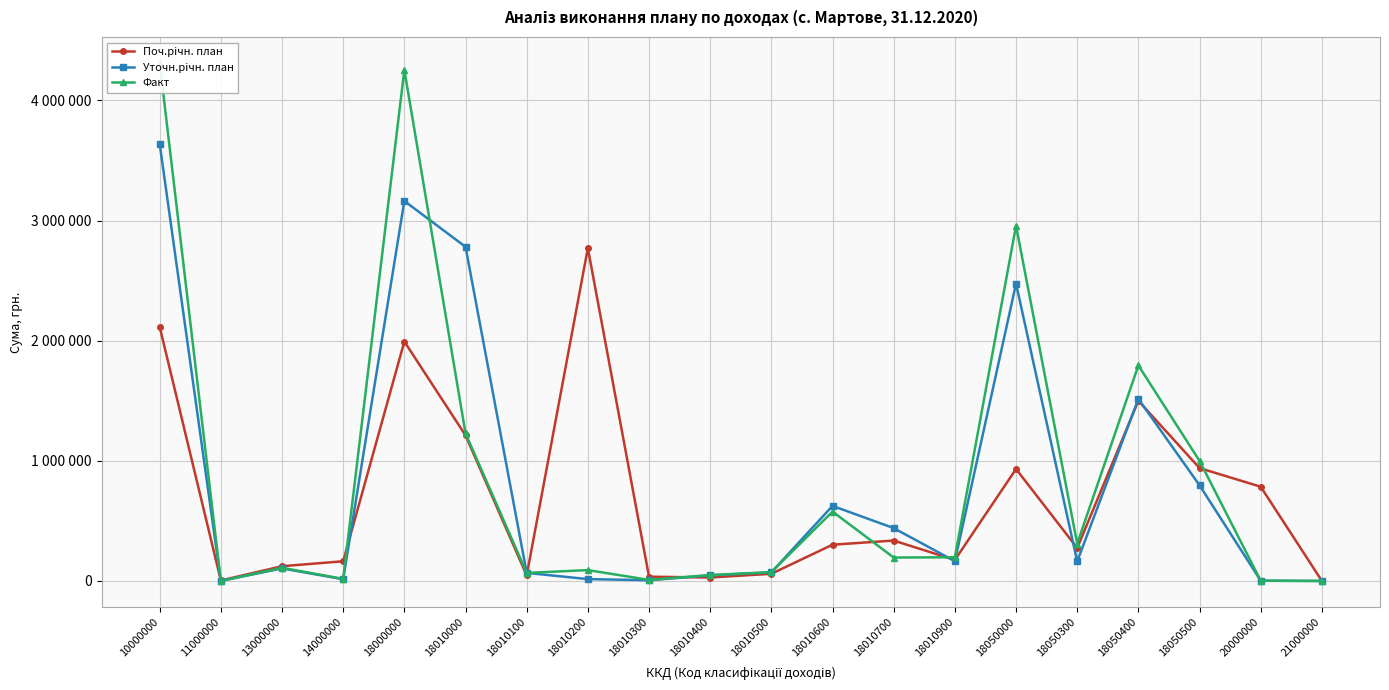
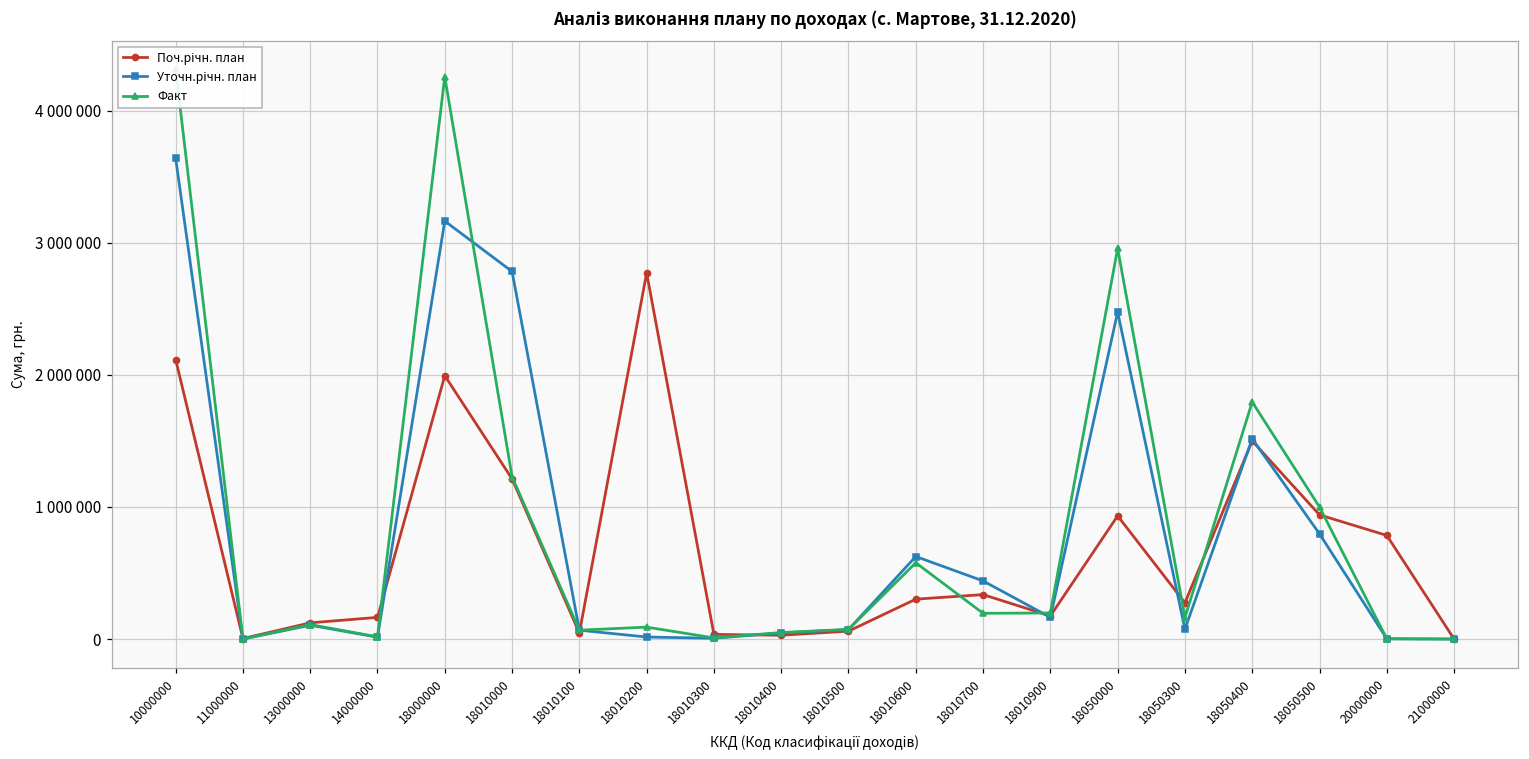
  {
    "Поч.річн. план": {
      "10000000": 2120000,
      "14000000": 160000,
      "18000000": 1990000,
      "18010100": 50000,
      "18010200": 2770000,
      "18010300": 40000,
      "18010600": 300000,
      "18010700": 340000,
      "18050000": 930000,
      "18050300": 270000,
      "18050500": 940000,
      "20000000": 780000
    },
    "Уточн.річн. план": {
      "10000000": 3640000,
      "18000000": 3160000,
      "18010000": 2780000,
      "18010200": 20000,
      "18010600": 620000,
      "18010700": 440000,
      "18050000": 2480000,
-     "18050300": 160000,
+     "18050300": 70000,
      "18050500": 800000
    },
    "Факт": {
      "18000000": 4260000,
      "18010200": 90000,
      "18010600": 580000,
      "18010700": 200000,
      "18010900": 200000,
      "18050000": 2960000,
-     "18050300": 310000,
+     "18050300": 160000,
      "18050400": 1790000,
      "18050500": 1000000
    }
  }
